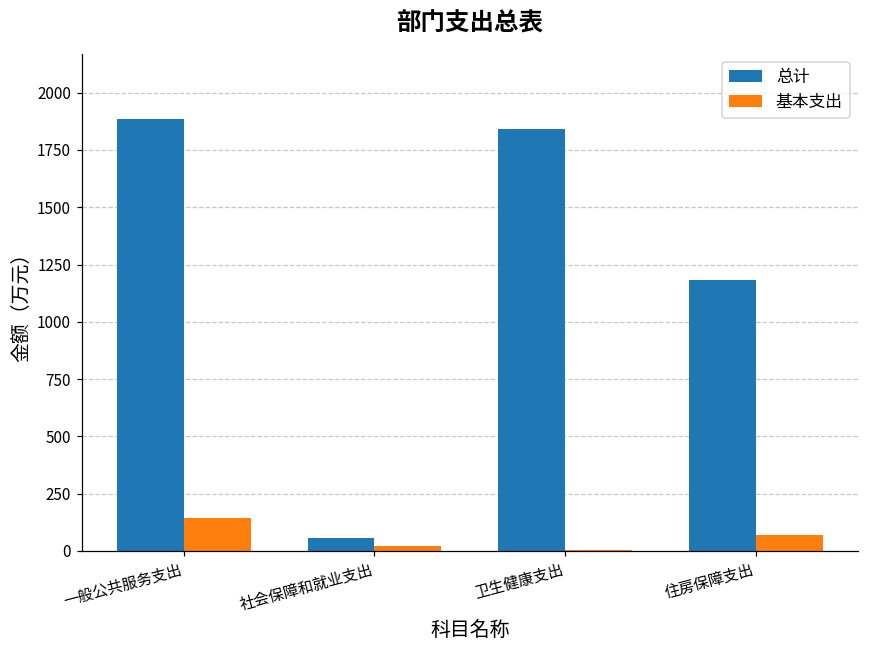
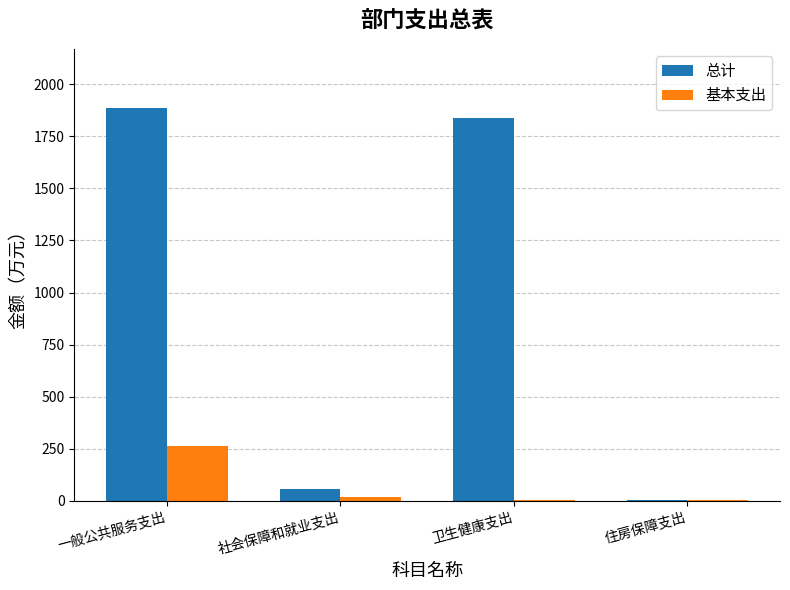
  {
    "总计": {
      "一般公共服务支出": 1890,
      "社会保障和就业支出": 60,
      "卫生健康支出": 1840,
-     "住房保障支出": 1180
+     "住房保障支出": 10
    },
    "基本支出": {
-     "一般公共服务支出": 140,
+     "一般公共服务支出": 270,
      "社会保障和就业支出": 20,
-     "住房保障支出": 70
+     "住房保障支出": 10
    }
  }
